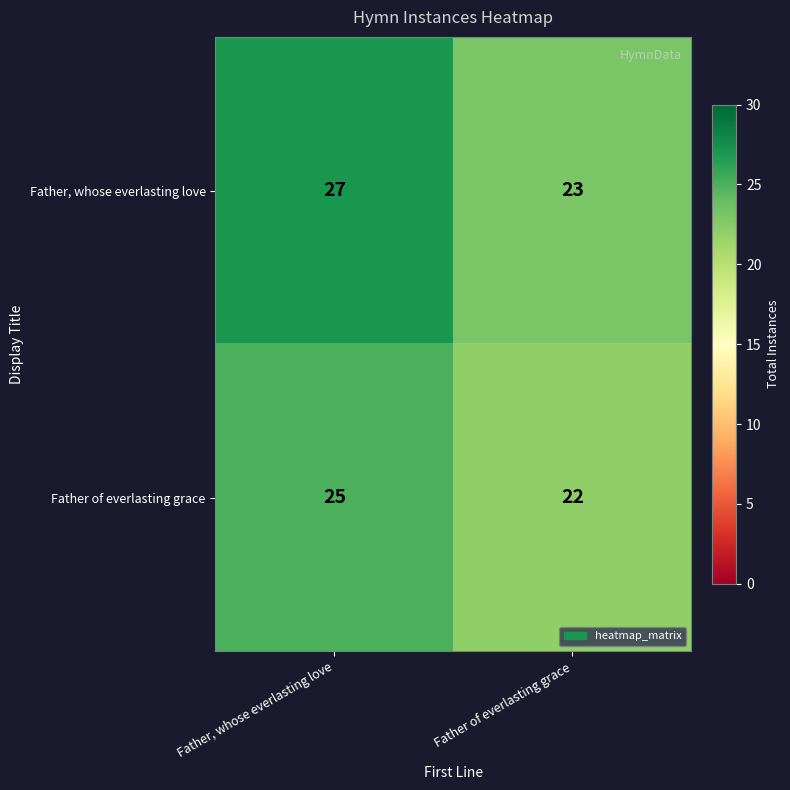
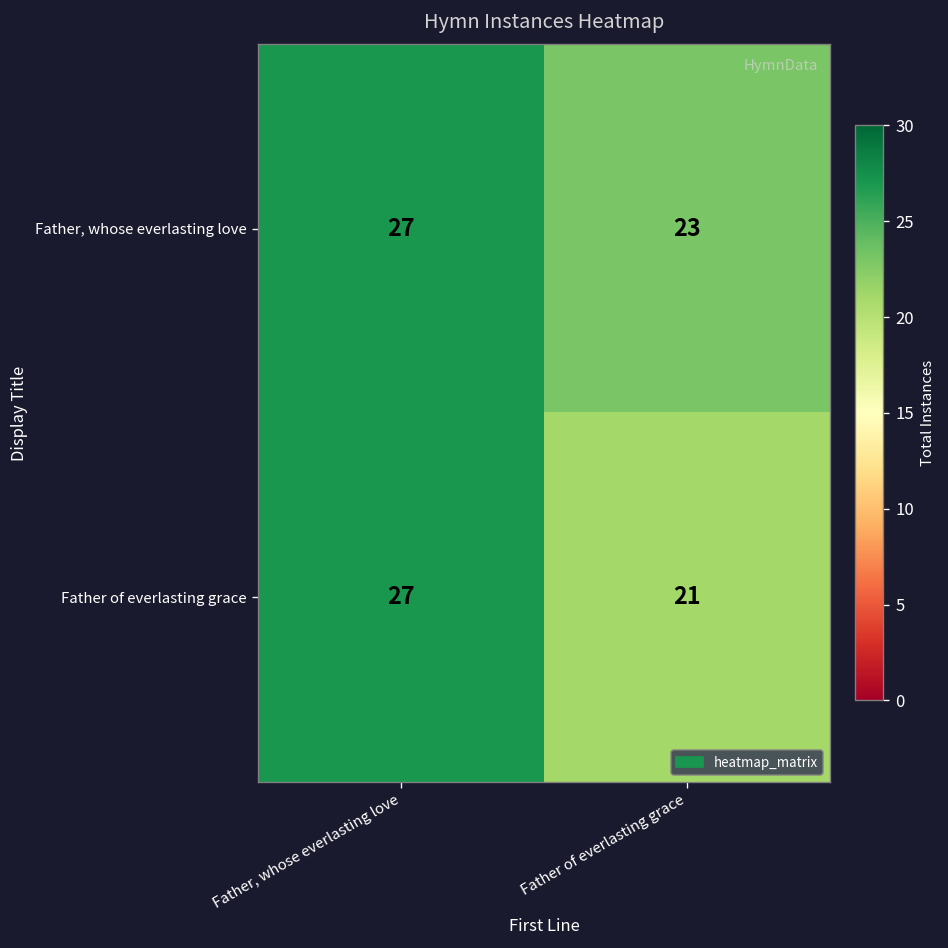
  {
    "Father, whose everlasting love": {
      "Father, whose everlasting love": 27
    },
    "Father of everlasting grace": {
-     "Father, whose everlasting love": 25,
-     "Father of everlasting grace": 22
+     "Father, whose everlasting love": 27,
+     "Father of everlasting grace": 21
    }
  }
